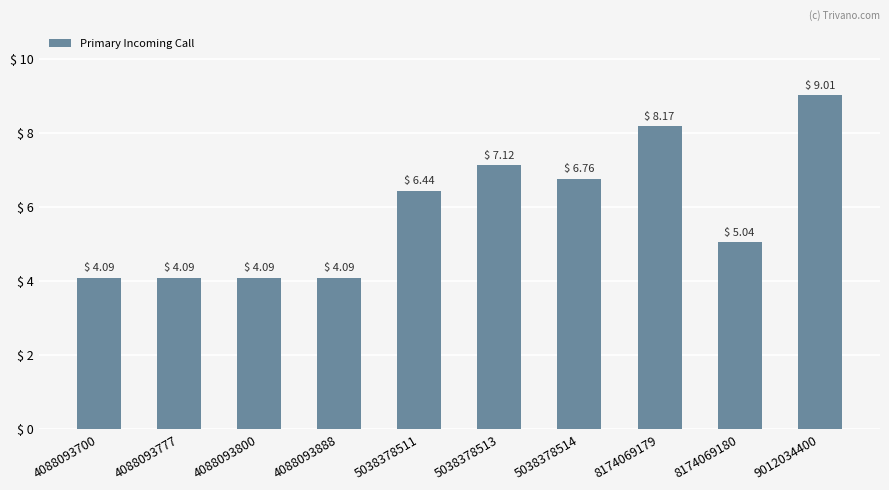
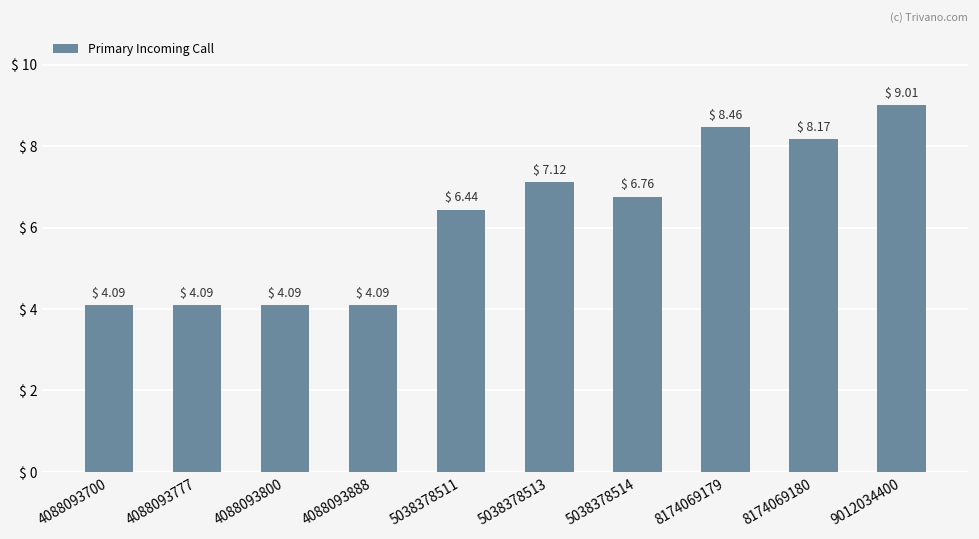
  {
    "4088093700": 4.09,
    "4088093777": 4.09,
    "4088093800": 4.09,
    "4088093888": 4.09,
    "5038378511": 6.44,
    "5038378513": 7.12,
    "5038378514": 6.76,
-   "8174069179": 8.17,
-   "8174069180": 5.04,
+   "8174069179": 8.46,
+   "8174069180": 8.17,
    "9012034400": 9.01
  }
